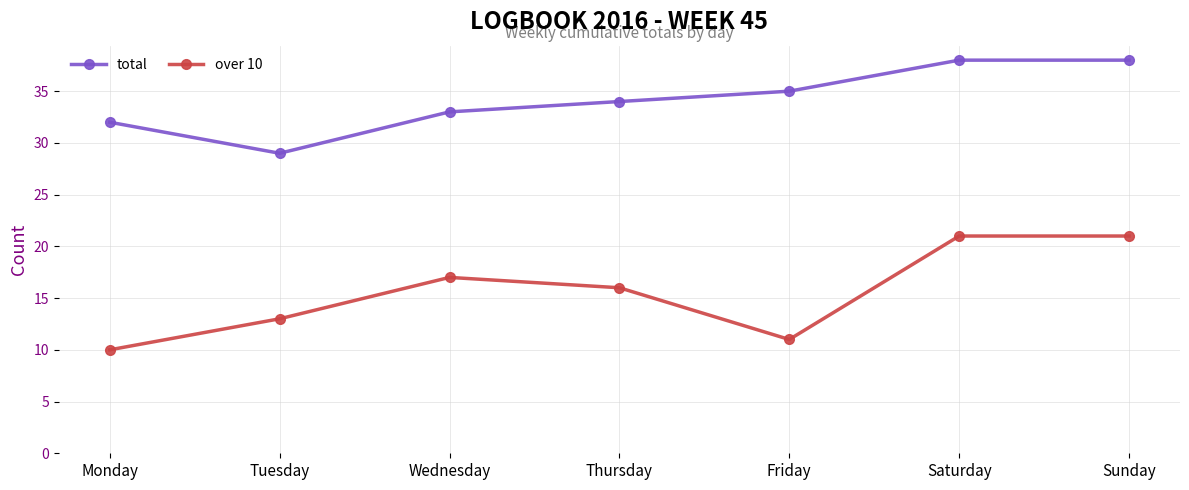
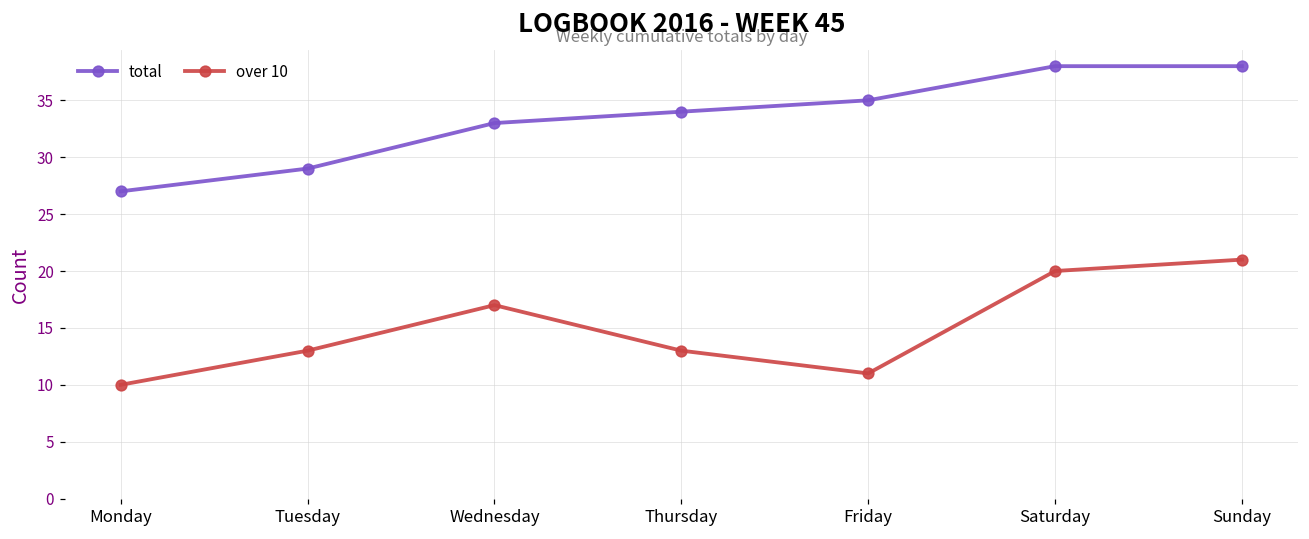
  {
    "total": {
-     "Monday": 32,
+     "Monday": 27,
      "Tuesday": 29,
      "Wednesday": 33,
      "Thursday": 34,
      "Friday": 35,
      "Saturday": 38,
      "Sunday": 38
    },
    "over 10": {
      "Monday": 10,
      "Tuesday": 13,
      "Wednesday": 17,
-     "Thursday": 16,
+     "Thursday": 13,
      "Friday": 11,
-     "Saturday": 21,
+     "Saturday": 20,
      "Sunday": 21
    }
  }
